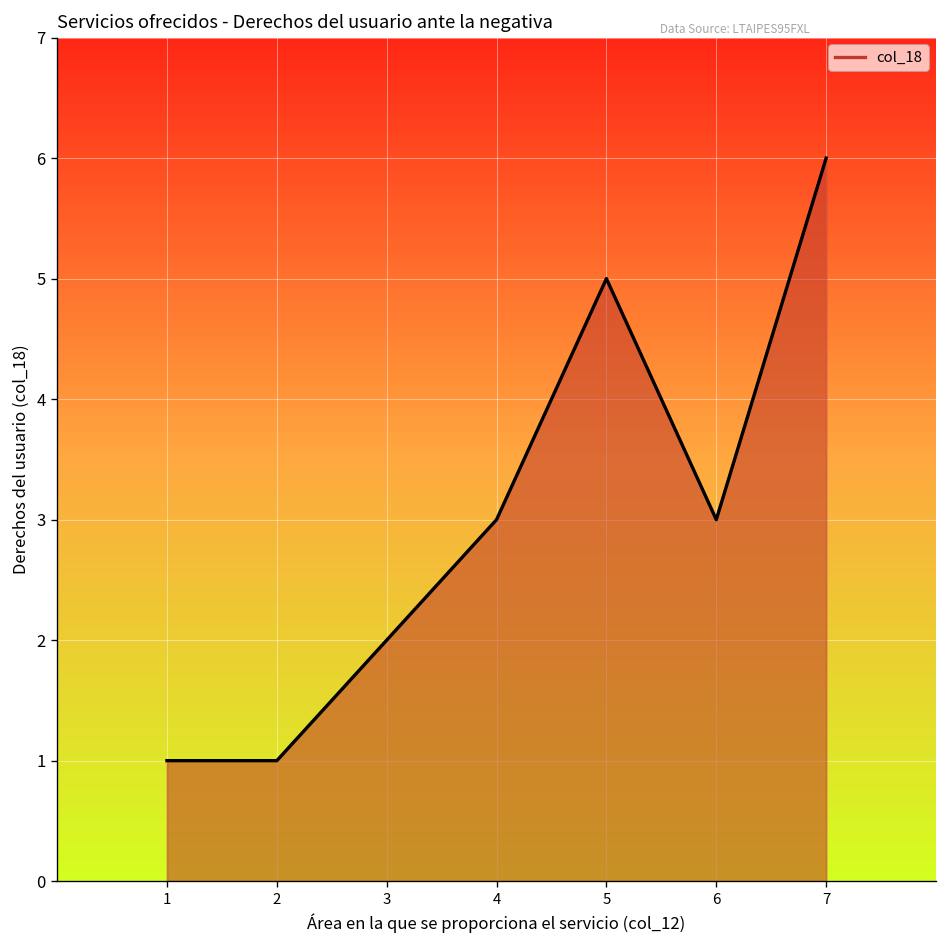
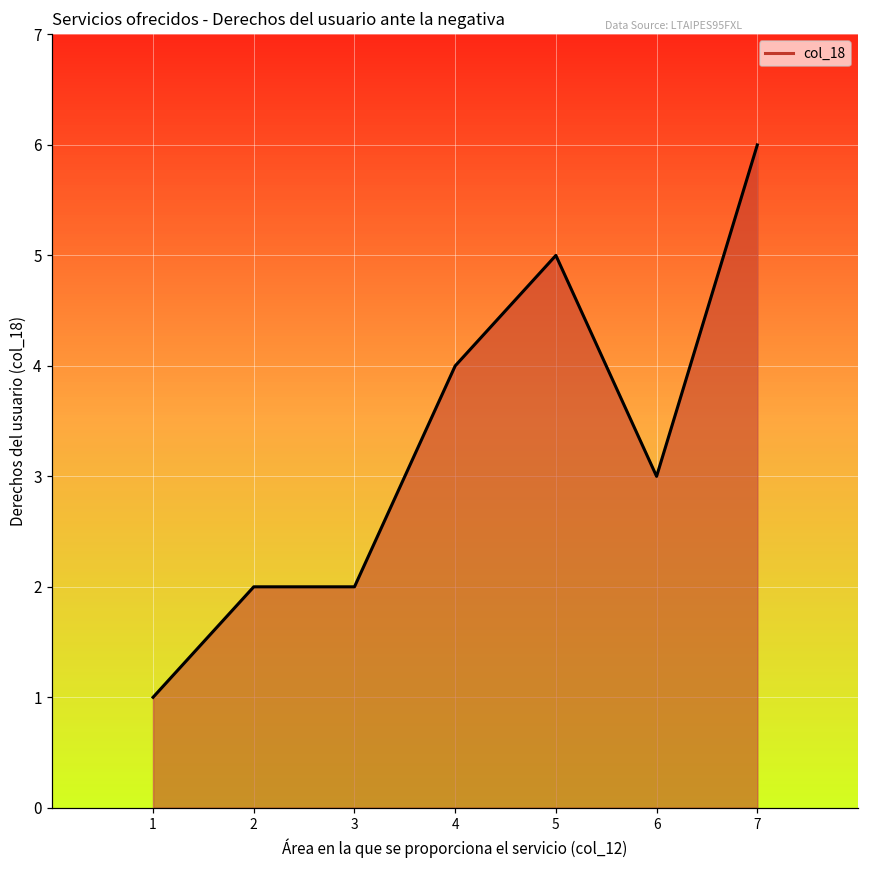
  {
    "1": 1,
-   "2": 1,
+   "2": 2,
    "3": 2,
-   "4": 3,
+   "4": 4,
    "5": 5,
    "6": 3,
    "7": 6
  }
